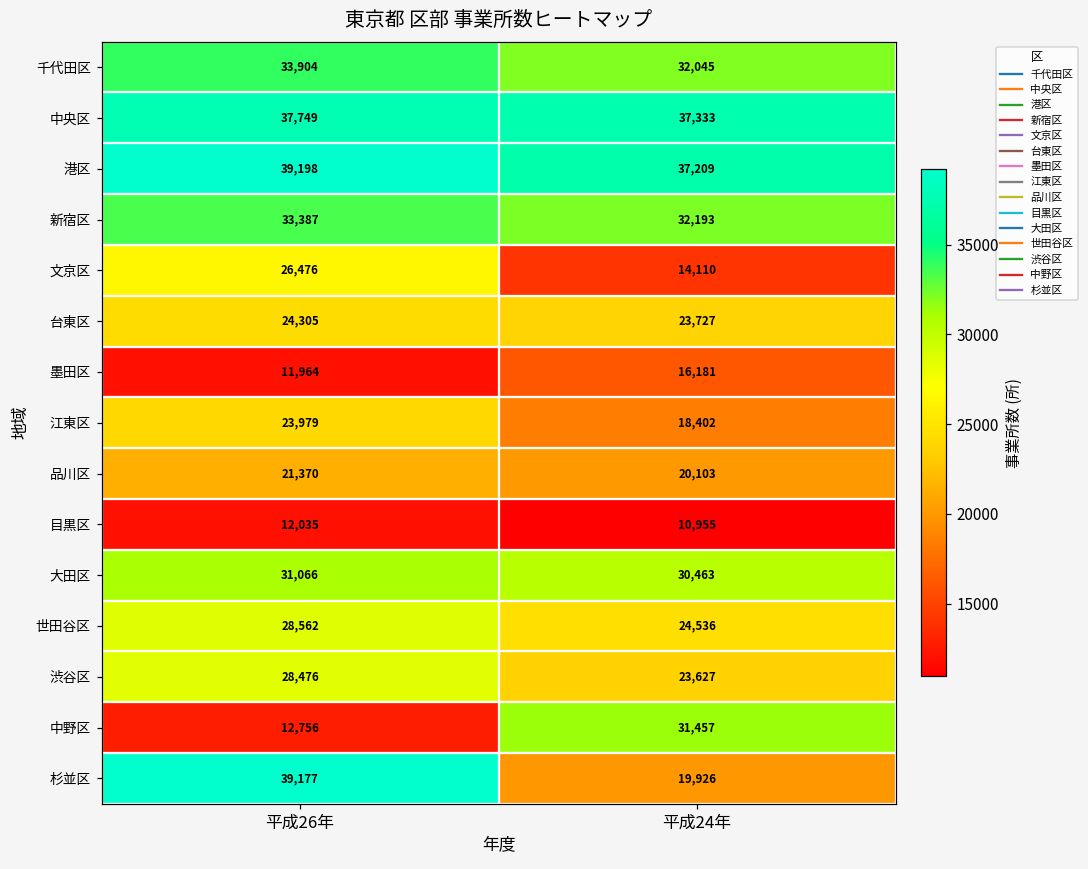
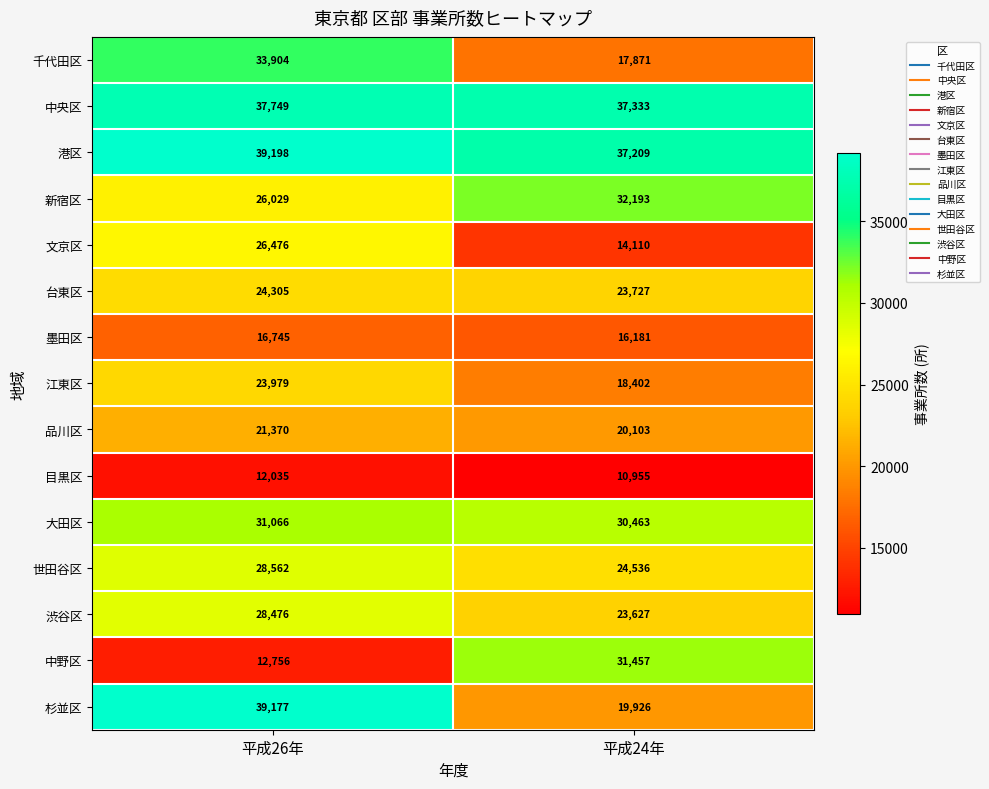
  {
    "千代田区": {
      "平成26年": "33,904",
-     "平成24年": "32,045"
+     "平成24年": "17,871"
    },
    "中央区": {
      "平成26年": "37,749",
      "平成24年": "37,333"
    },
    "港区": {
      "平成26年": "39,198",
      "平成24年": "37,209"
    },
    "新宿区": {
-     "平成26年": "33,387",
+     "平成26年": "26,029",
      "平成24年": "32,193"
    },
    "文京区": {
      "平成26年": "26,476",
      "平成24年": "14,110"
    },
    "台東区": {
      "平成26年": "24,305",
      "平成24年": "23,727"
    },
    "墨田区": {
-     "平成26年": "11,964",
+     "平成26年": "16,745",
      "平成24年": "16,181"
    },
    "江東区": {
      "平成26年": "23,979",
      "平成24年": "18,402"
    },
    "品川区": {
      "平成26年": "21,370",
      "平成24年": "20,103"
    },
    "目黒区": {
      "平成26年": "12,035",
      "平成24年": "10,955"
    },
    "大田区": {
      "平成26年": "31,066",
      "平成24年": "30,463"
    },
    "世田谷区": {
      "平成26年": "28,562",
      "平成24年": "24,536"
    },
    "渋谷区": {
      "平成26年": "28,476",
      "平成24年": "23,627"
    },
    "中野区": {
      "平成26年": "12,756",
      "平成24年": "31,457"
    },
    "杉並区": {
      "平成26年": "39,177",
      "平成24年": "19,926"
    }
  }
